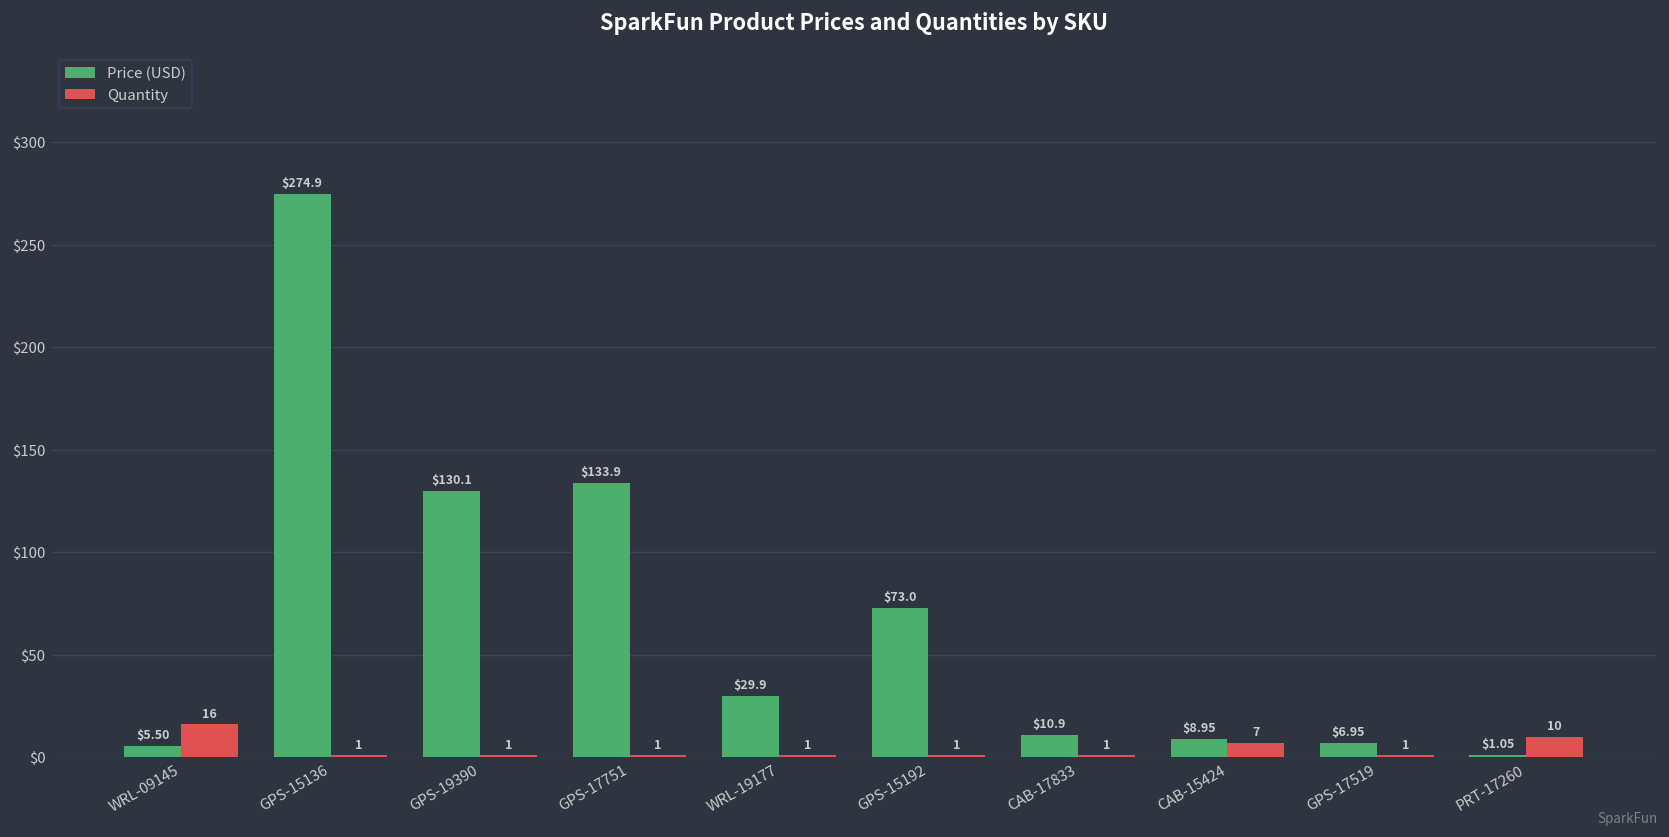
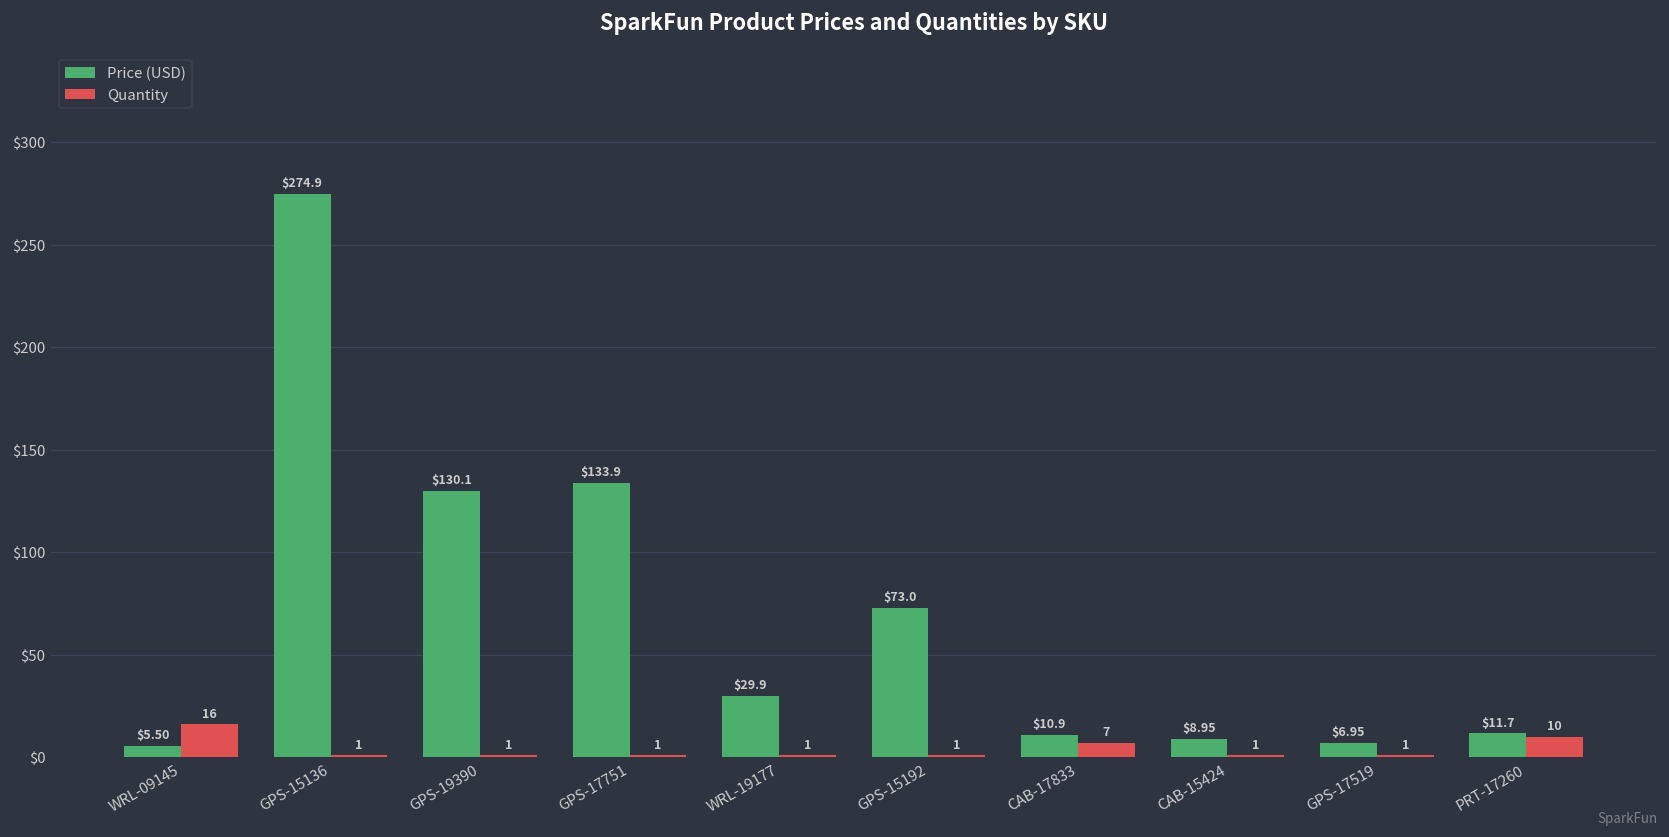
  {
    "Price (USD)": {
      "WRL-09145": "$5.50",
      "GPS-15136": "$274.9",
      "GPS-19390": "$130.1",
      "GPS-17751": "$133.9",
      "WRL-19177": "$29.9",
      "GPS-15192": "$73.0",
      "CAB-17833": "$10.9",
      "CAB-15424": "$8.95",
      "GPS-17519": "$6.95",
-     "PRT-17260": "$1.05"
+     "PRT-17260": "$11.7"
    },
    "Quantity": {
      "WRL-09145": "16",
      "GPS-15136": "1",
      "GPS-19390": "1",
      "GPS-17751": "1",
      "WRL-19177": "1",
      "GPS-15192": "1",
-     "CAB-17833": "1",
-     "CAB-15424": "7",
+     "CAB-17833": "7",
+     "CAB-15424": "1",
      "GPS-17519": "1",
      "PRT-17260": "10"
    }
  }
